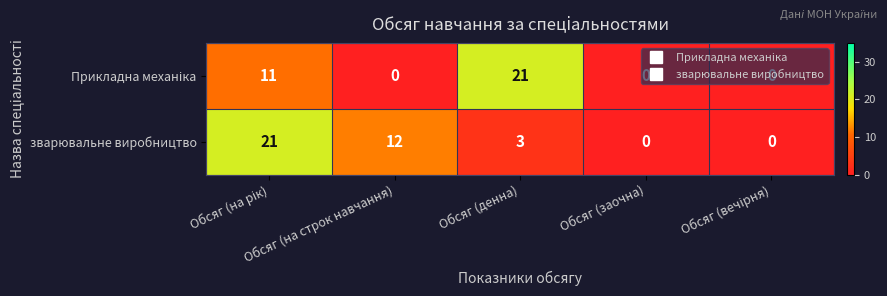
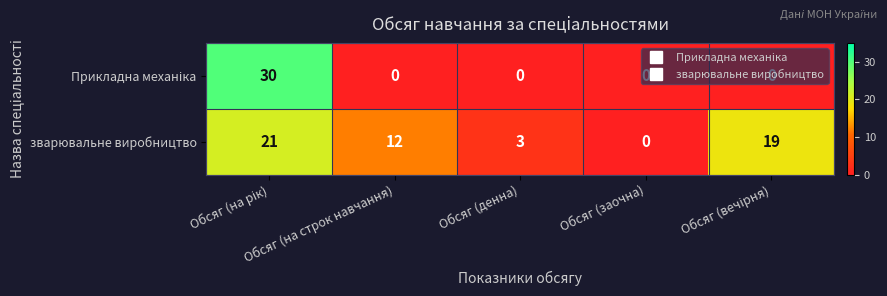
  {
    "Прикладна механіка": {
-     "Обсяг (на рік)": 11,
+     "Обсяг (на рік)": 30,
      "Обсяг (на строк навчання)": 0,
-     "Обсяг (денна)": 21
+     "Обсяг (денна)": 0
    },
    "зварювальне виробництво": {
      "Обсяг (на рік)": 21,
      "Обсяг (на строк навчання)": 12,
      "Обсяг (денна)": 3,
      "Обсяг (заочна)": 0,
-     "Обсяг (вечірня)": 0
+     "Обсяг (вечірня)": 19
    }
  }
